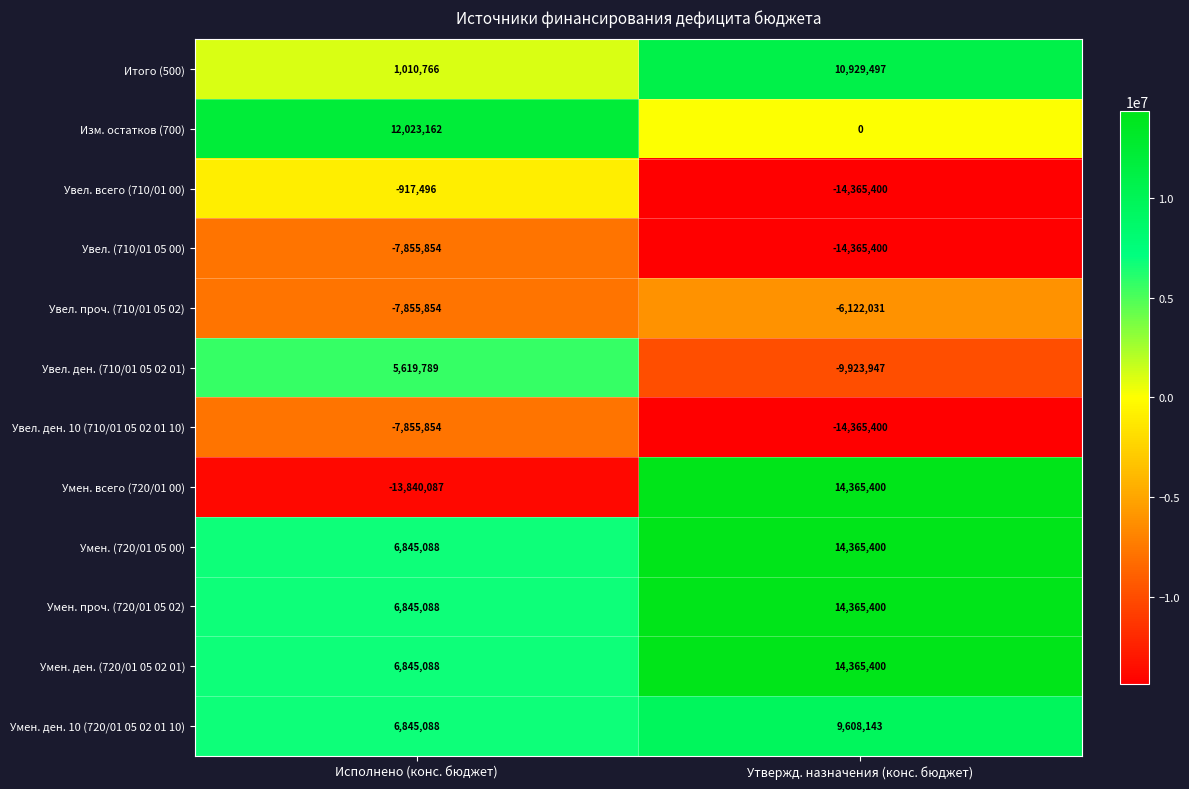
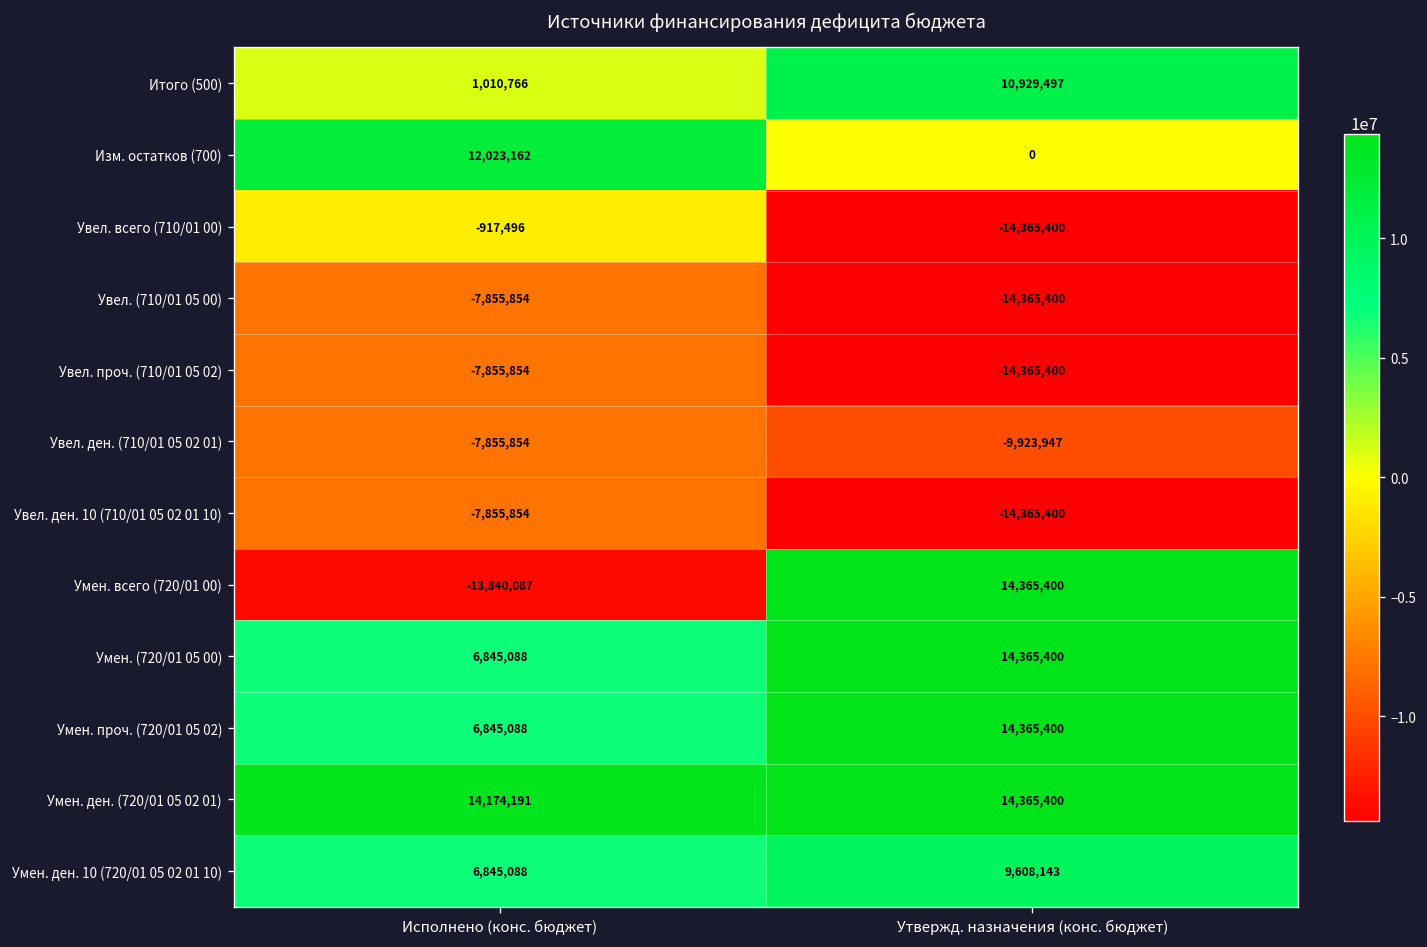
  {
    "Итого (500)": {
      "Исполнено (конс. бюджет)": "1,010,766",
      "Утвержд. назначения (конс. бюджет)": "10,929,497"
    },
    "Изм. остатков (700)": {
      "Исполнено (конс. бюджет)": "12,023,162",
      "Утвержд. назначения (конс. бюджет)": "0"
    },
    "Увел. всего (710/01 00)": {
      "Исполнено (конс. бюджет)": "-917,496",
      "Утвержд. назначения (конс. бюджет)": "-14,365,400"
    },
    "Увел. (710/01 05 00)": {
      "Исполнено (конс. бюджет)": "-7,855,854",
      "Утвержд. назначения (конс. бюджет)": "-14,365,400"
    },
    "Увел. проч. (710/01 05 02)": {
      "Исполнено (конс. бюджет)": "-7,855,854",
-     "Утвержд. назначения (конс. бюджет)": "-6,122,031"
+     "Утвержд. назначения (конс. бюджет)": "-14,365,400"
    },
    "Увел. ден. (710/01 05 02 01)": {
-     "Исполнено (конс. бюджет)": "5,619,789",
+     "Исполнено (конс. бюджет)": "-7,855,854",
      "Утвержд. назначения (конс. бюджет)": "-9,923,947"
    },
    "Увел. ден. 10 (710/01 05 02 01 10)": {
      "Исполнено (конс. бюджет)": "-7,855,854",
      "Утвержд. назначения (конс. бюджет)": "-14,365,400"
    },
    "Умен. всего (720/01 00)": {
      "Исполнено (конс. бюджет)": "-13,840,087",
      "Утвержд. назначения (конс. бюджет)": "14,365,400"
    },
    "Умен. (720/01 05 00)": {
      "Исполнено (конс. бюджет)": "6,845,088",
      "Утвержд. назначения (конс. бюджет)": "14,365,400"
    },
    "Умен. проч. (720/01 05 02)": {
      "Исполнено (конс. бюджет)": "6,845,088",
      "Утвержд. назначения (конс. бюджет)": "14,365,400"
    },
    "Умен. ден. (720/01 05 02 01)": {
-     "Исполнено (конс. бюджет)": "6,845,088",
+     "Исполнено (конс. бюджет)": "14,174,191",
      "Утвержд. назначения (конс. бюджет)": "14,365,400"
    },
    "Умен. ден. 10 (720/01 05 02 01 10)": {
      "Исполнено (конс. бюджет)": "6,845,088",
      "Утвержд. назначения (конс. бюджет)": "9,608,143"
    }
  }
